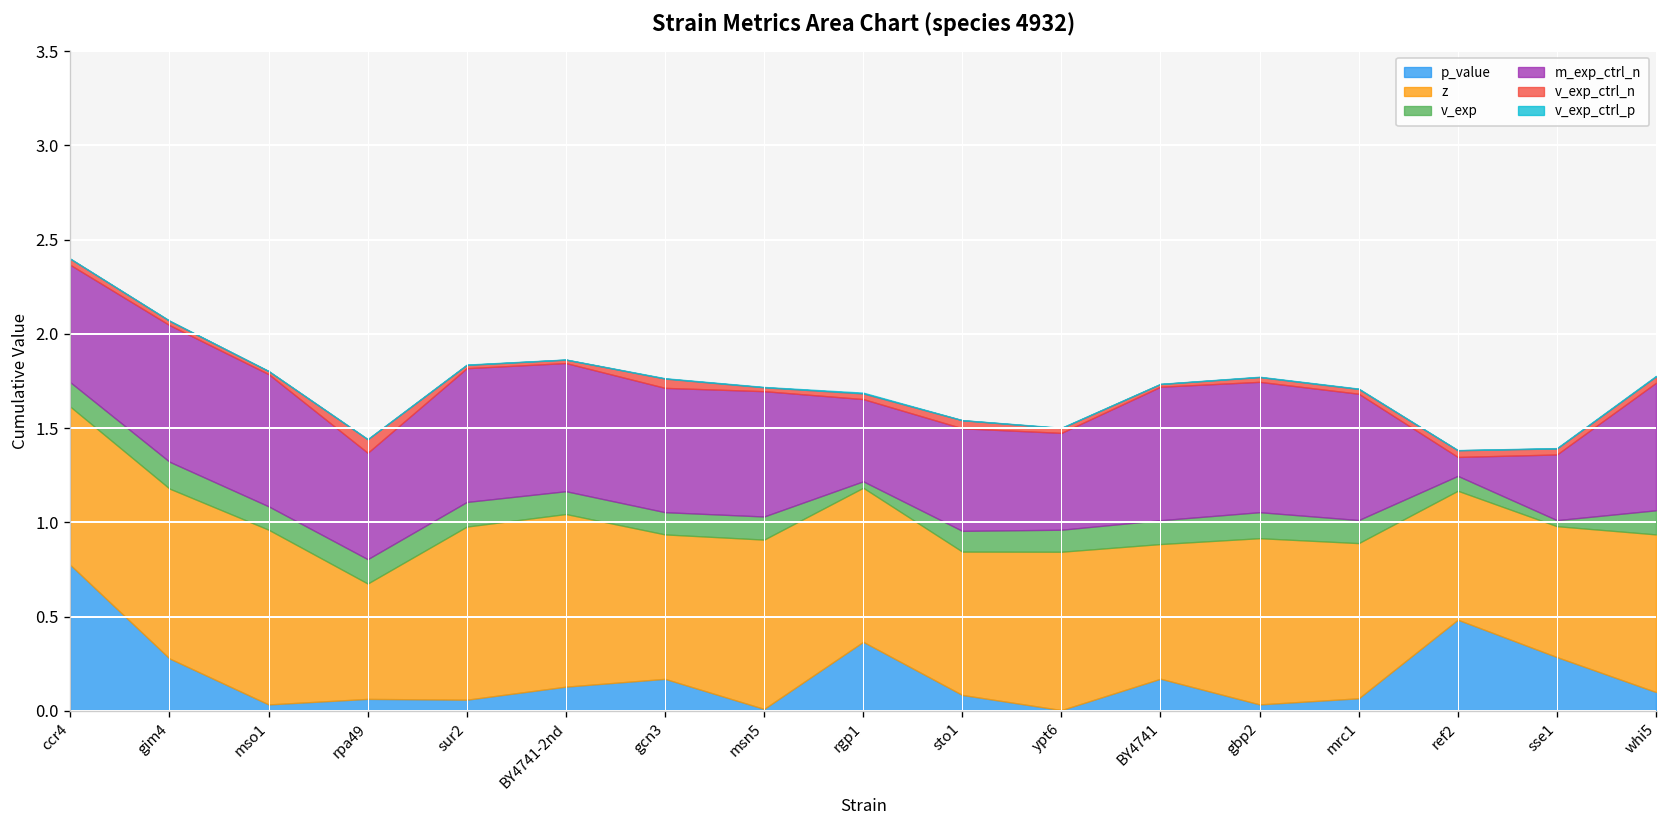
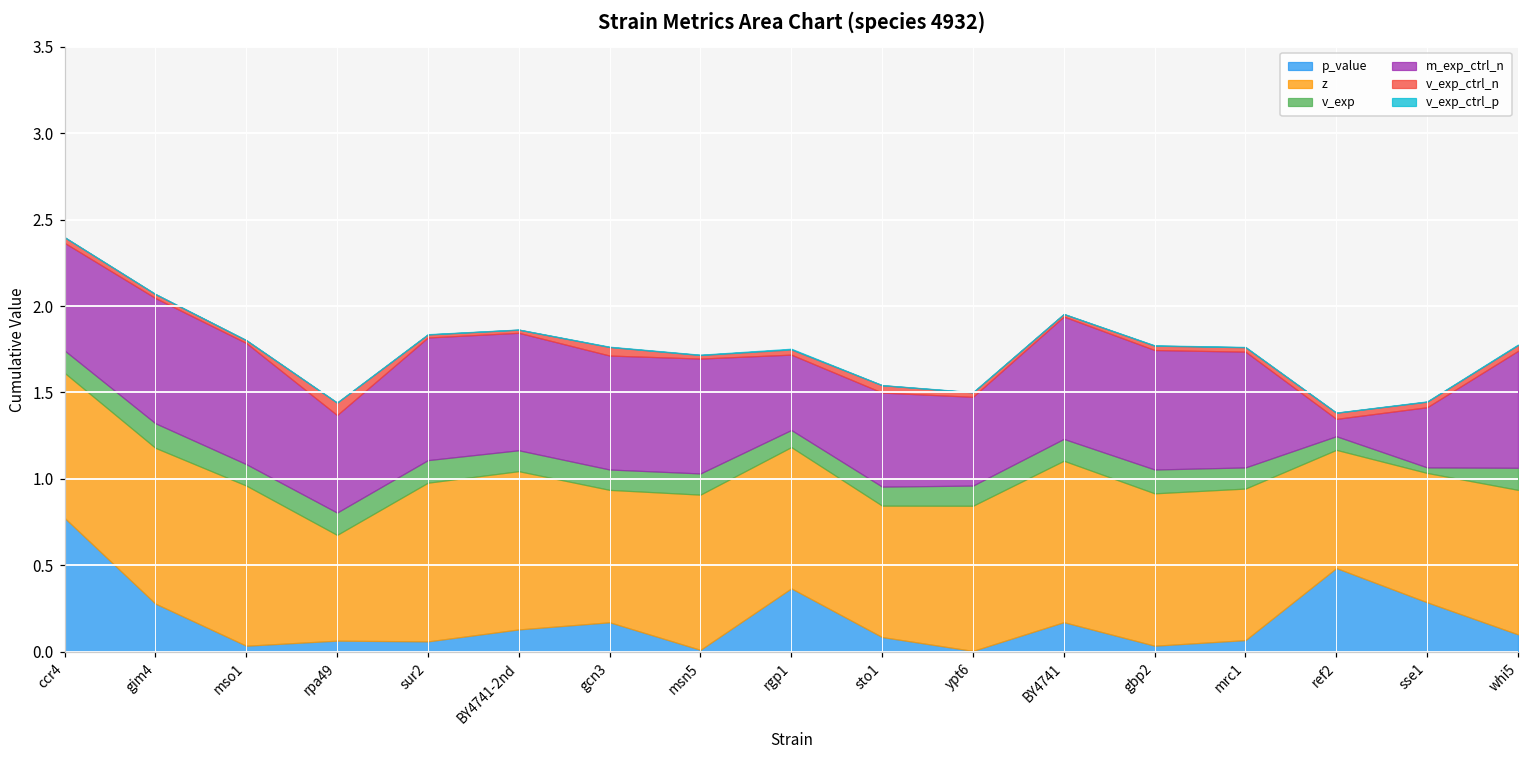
  {
    "z": {
      "ccr4": 0.84,
      "gim4": 0.90,
      "mso1": 0.93,
      "rpa49": 0.61,
      "sur2": 0.92,
      "BY4741-2nd": 0.92,
      "gcn3": 0.77,
      "msn5": 0.90,
      "rgp1": 0.82,
      "sto1": 0.76,
      "ypt6": 0.84,
-     "BY4741": 0.71,
+     "BY4741": 0.93,
      "gbp2": 0.88,
-     "mrc1": 0.82,
+     "mrc1": 0.88,
      "ref2": 0.68,
-     "sse1": 0.69,
+     "sse1": 0.75,
      "whi5": 0.84
    },
    "v_exp": {
      "ccr4": 0.13,
      "gim4": 0.14,
      "mso1": 0.12,
      "rpa49": 0.13,
      "sur2": 0.13,
      "BY4741-2nd": 0.12,
      "gcn3": 0.12,
      "msn5": 0.12,
-     "rgp1": 0.03,
+     "rgp1": 0.10,
      "sto1": 0.11,
      "ypt6": 0.12,
      "BY4741": 0.13,
      "gbp2": 0.14,
      "mrc1": 0.12,
      "ref2": 0.08,
      "sse1": 0.03,
      "whi5": 0.13
    },
    "m_exp_ctrl_n": {
      "ccr4": 0.62,
      "gim4": 0.72,
      "rpa49": 0.56,
      "sur2": 0.71,
      "BY4741-2nd": 0.68,
      "gcn3": 0.66,
      "msn5": 0.66,
      "rgp1": 0.44,
      "sto1": 0.54,
      "ypt6": 0.51,
      "gbp2": 0.69,
      "mrc1": 0.67,
      "ref2": 0.10,
      "sse1": 0.35,
      "whi5": 0.68
    }
  }
